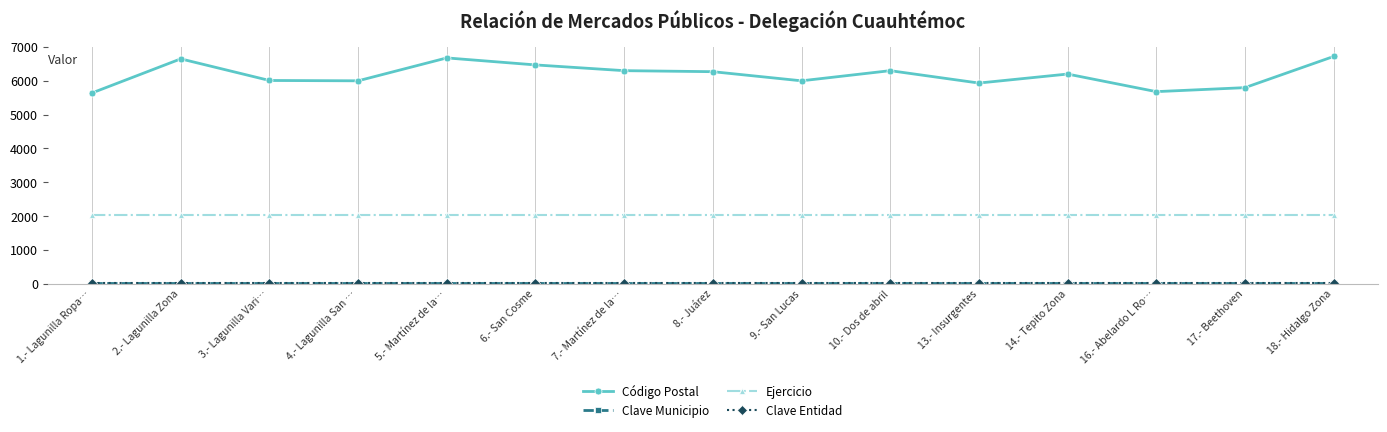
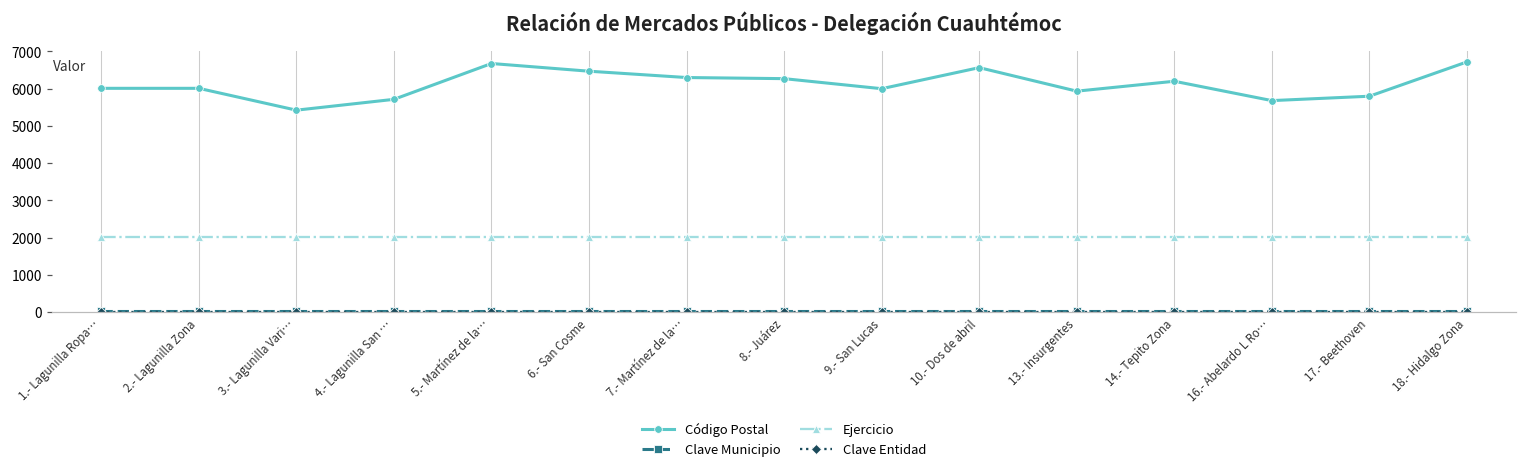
  {
    "Código Postal": {
-     "1.- Lagunilla Ropa…": 5600,
-     "2.- Lagunilla Zona": 6600,
-     "3.- Lagunilla Vari…": 6000,
-     "4.- Lagunilla San …": 6000,
+     "1.- Lagunilla Ropa…": 6000,
+     "2.- Lagunilla Zona": 6000,
+     "3.- Lagunilla Vari…": 5400,
+     "4.- Lagunilla San …": 5700,
      "5.- Martínez de la…": 6700,
      "6.- San Cosme": 6500,
      "7.- Martínez de la…": 6300,
      "8.- Juárez": 6300,
      "9.- San Lucas": 6000,
-     "10.- Dos de abril": 6300,
+     "10.- Dos de abril": 6600,
      "13.- Insurgentes": 5900,
      "14.- Tepito Zona": 6200,
      "16.- Abelardo L Ro…": 5700,
      "17.- Beethoven": 5800,
      "18.- Hidalgo Zona": 6700
    },
    "Clave Entidad": {
      "1.- Lagunilla Ropa…": 0,
      "2.- Lagunilla Zona": 0,
      "3.- Lagunilla Vari…": 0,
      "4.- Lagunilla San …": 0,
      "5.- Martínez de la…": 0,
      "6.- San Cosme": 0,
      "7.- Martínez de la…": 0,
      "8.- Juárez": 0,
      "9.- San Lucas": 0,
      "10.- Dos de abril": 0,
      "13.- Insurgentes": 0,
      "14.- Tepito Zona": 0,
      "16.- Abelardo L Ro…": 0,
      "17.- Beethoven": 0,
      "18.- Hidalgo Zona": 0
    },
    "Ejercicio": {
      "1.- Lagunilla Ropa…": 2000,
      "2.- Lagunilla Zona": 2000,
      "3.- Lagunilla Vari…": 2000,
      "4.- Lagunilla San …": 2000,
      "5.- Martínez de la…": 2000,
      "6.- San Cosme": 2000,
      "7.- Martínez de la…": 2000,
      "8.- Juárez": 2000,
      "9.- San Lucas": 2000,
      "10.- Dos de abril": 2000,
      "13.- Insurgentes": 2000,
      "14.- Tepito Zona": 2000,
      "16.- Abelardo L Ro…": 2000,
      "17.- Beethoven": 2000,
      "18.- Hidalgo Zona": 2000
    }
  }
